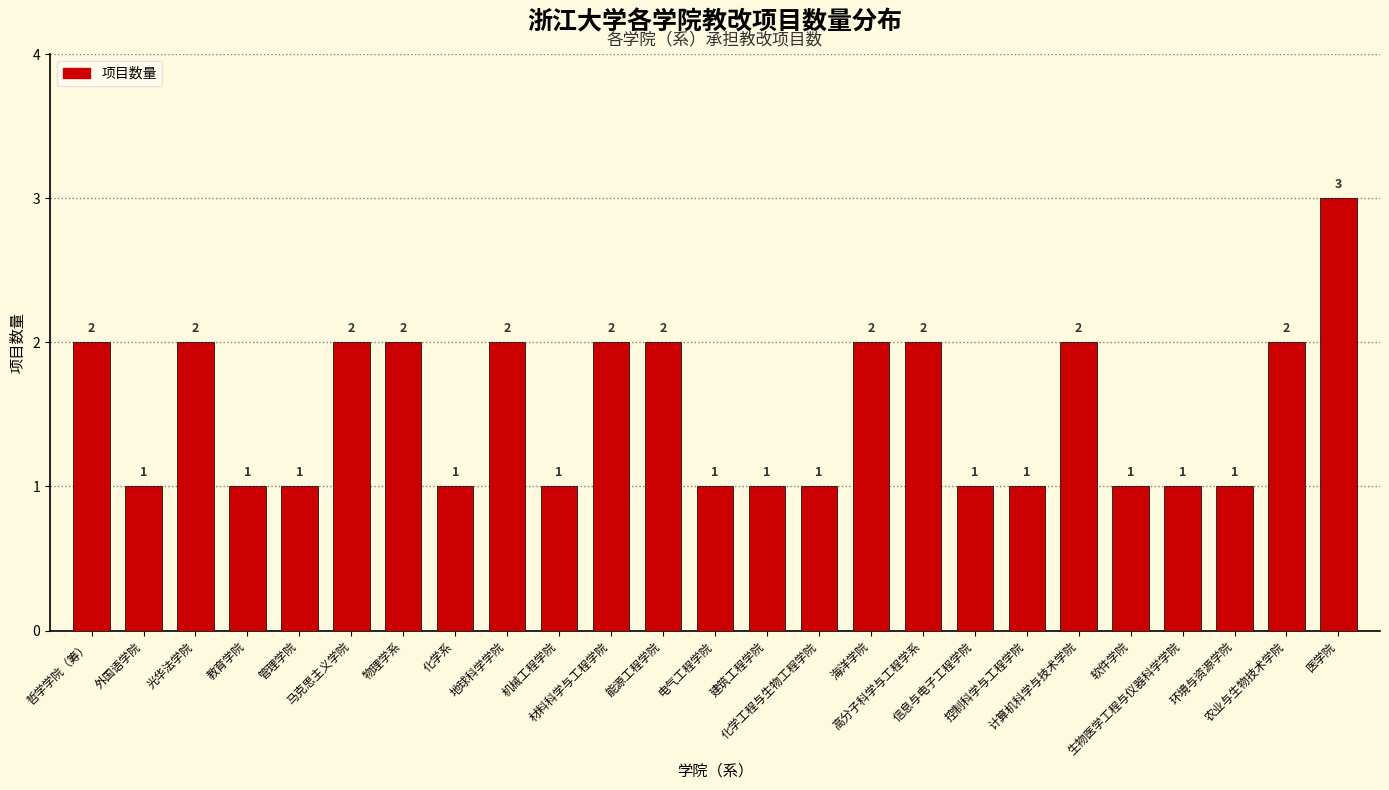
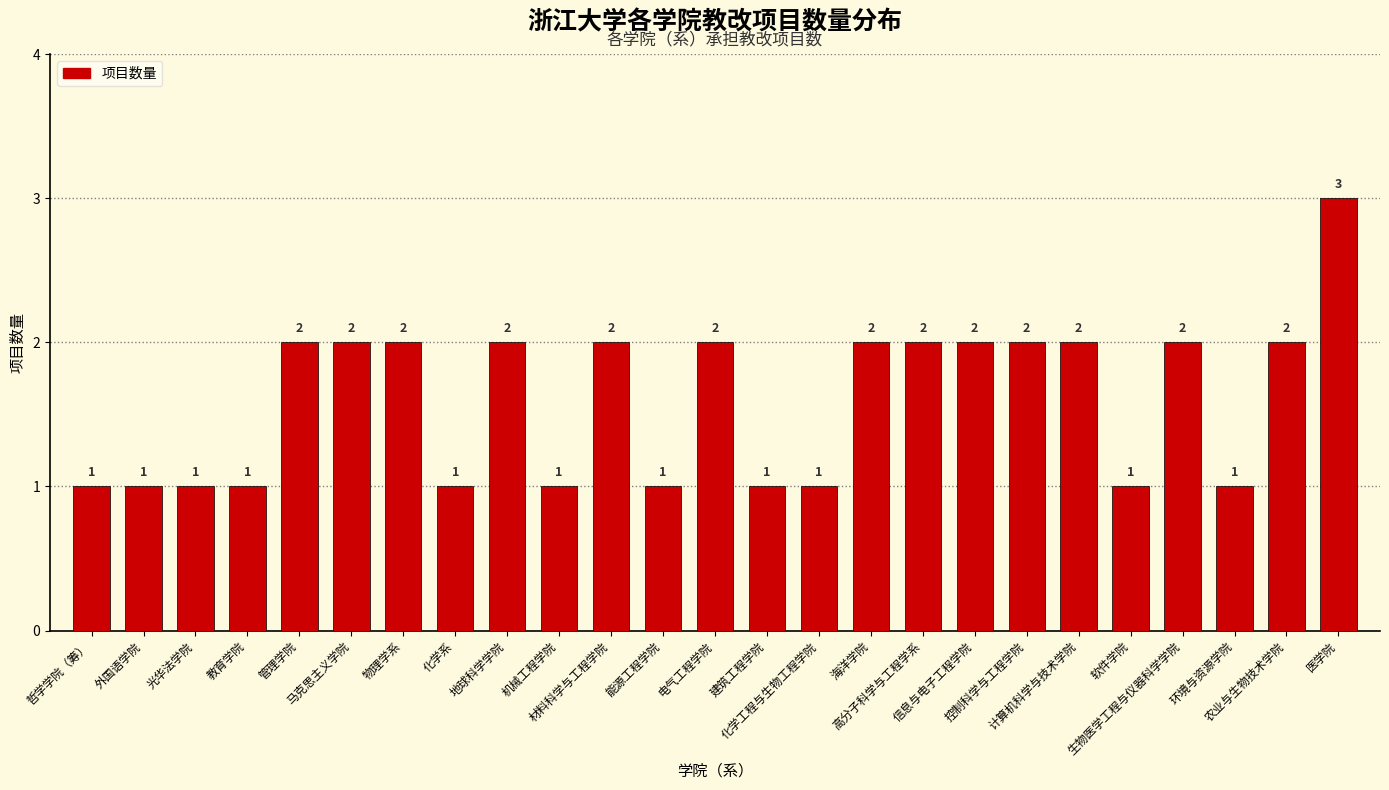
  {
-   "哲学学院（筹）": 2,
+   "哲学学院（筹）": 1,
    "外国语学院": 1,
-   "光华法学院": 2,
+   "光华法学院": 1,
    "教育学院": 1,
-   "管理学院": 1,
+   "管理学院": 2,
    "马克思主义学院": 2,
    "物理学系": 2,
    "化学系": 1,
    "地球科学学院": 2,
    "机械工程学院": 1,
    "材料科学与工程学院": 2,
-   "能源工程学院": 2,
-   "电气工程学院": 1,
+   "能源工程学院": 1,
+   "电气工程学院": 2,
    "建筑工程学院": 1,
    "化学工程与生物工程学院": 1,
    "海洋学院": 2,
    "高分子科学与工程学系": 2,
-   "信息与电子工程学院": 1,
-   "控制科学与工程学院": 1,
+   "信息与电子工程学院": 2,
+   "控制科学与工程学院": 2,
    "计算机科学与技术学院": 2,
    "软件学院": 1,
-   "生物医学工程与仪器科学学院": 1,
+   "生物医学工程与仪器科学学院": 2,
    "环境与资源学院": 1,
    "农业与生物技术学院": 2,
    "医学院": 3
  }
